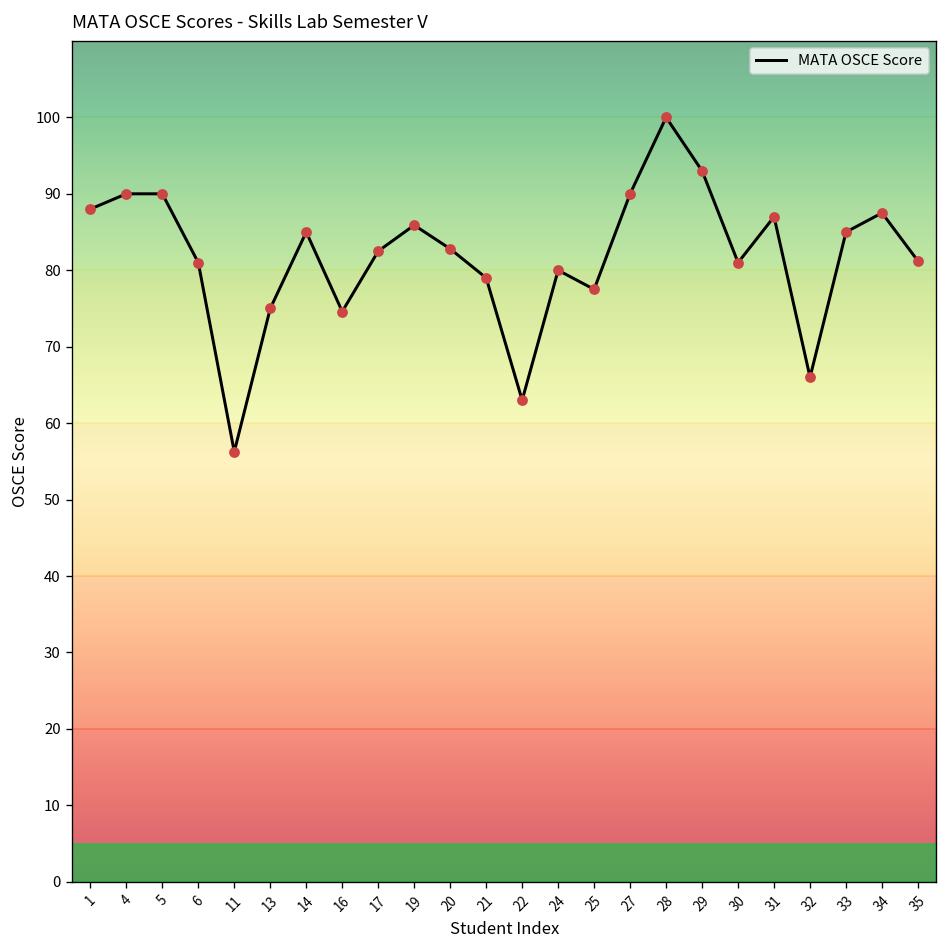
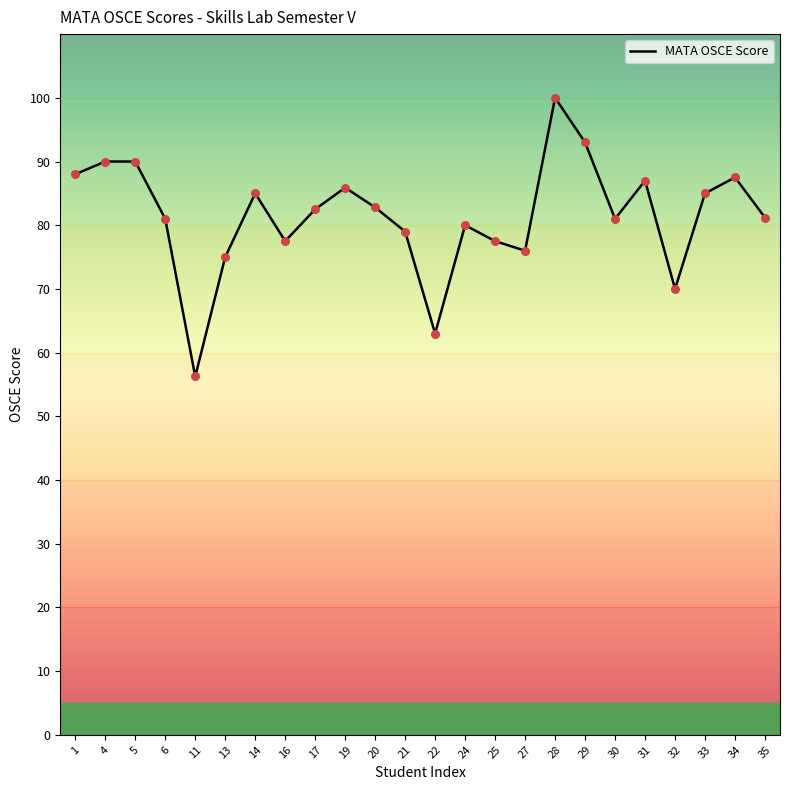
  {
    "1": 88,
    "4": 90,
    "5": 90,
    "6": 81,
    "11": 56,
    "13": 75,
    "14": 85,
-   "16": 75,
+   "16": 78,
    "17": 83,
    "19": 86,
    "20": 83,
    "21": 79,
    "22": 63,
    "24": 80,
    "25": 78,
-   "27": 90,
+   "27": 76,
    "28": 100,
    "29": 93,
    "30": 81,
    "31": 87,
-   "32": 66,
+   "32": 70,
    "33": 85,
    "34": 88,
    "35": 81
  }
